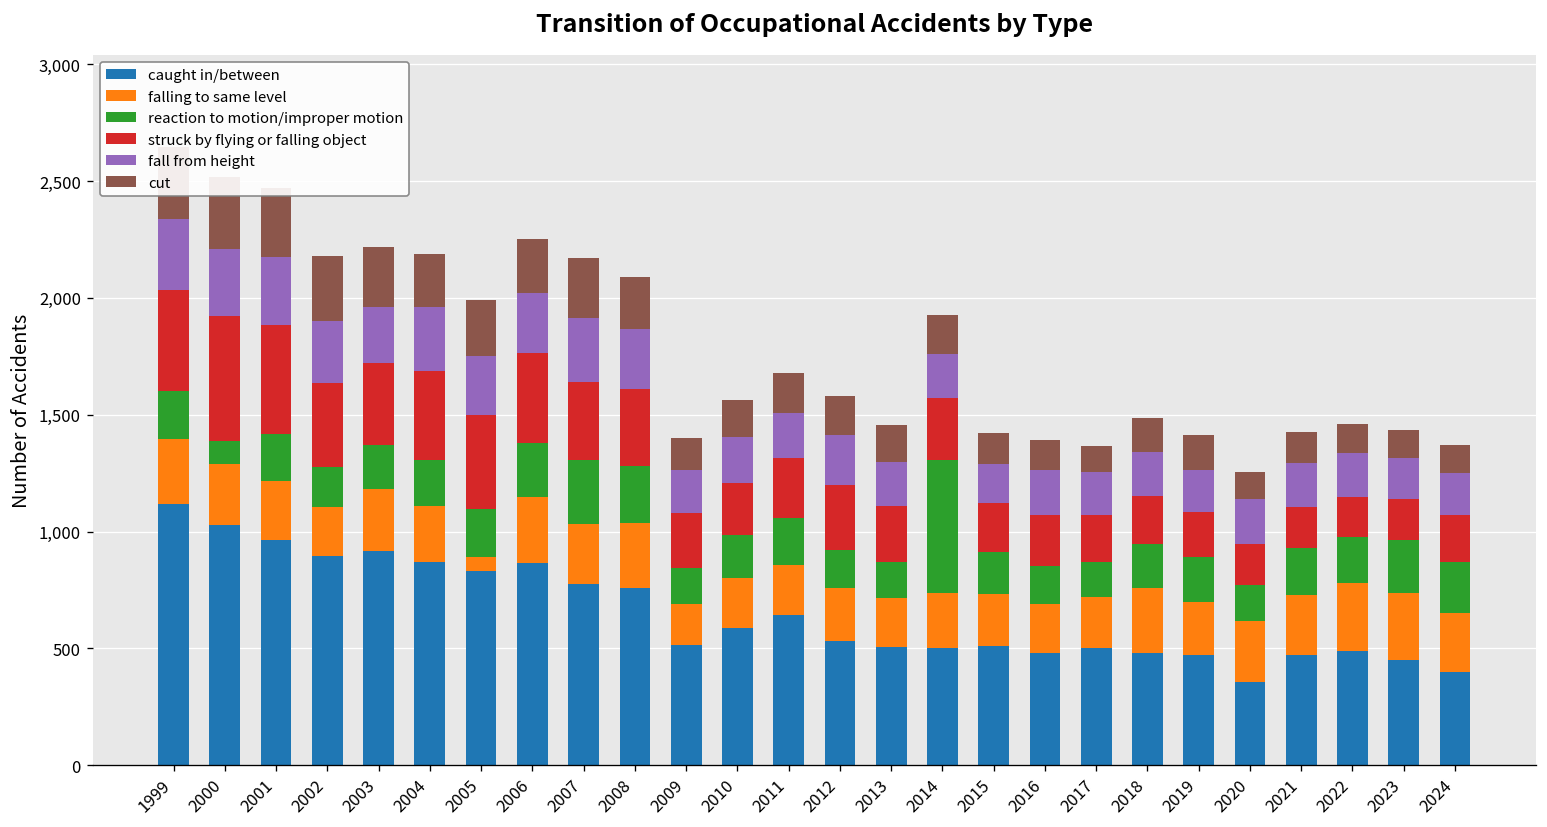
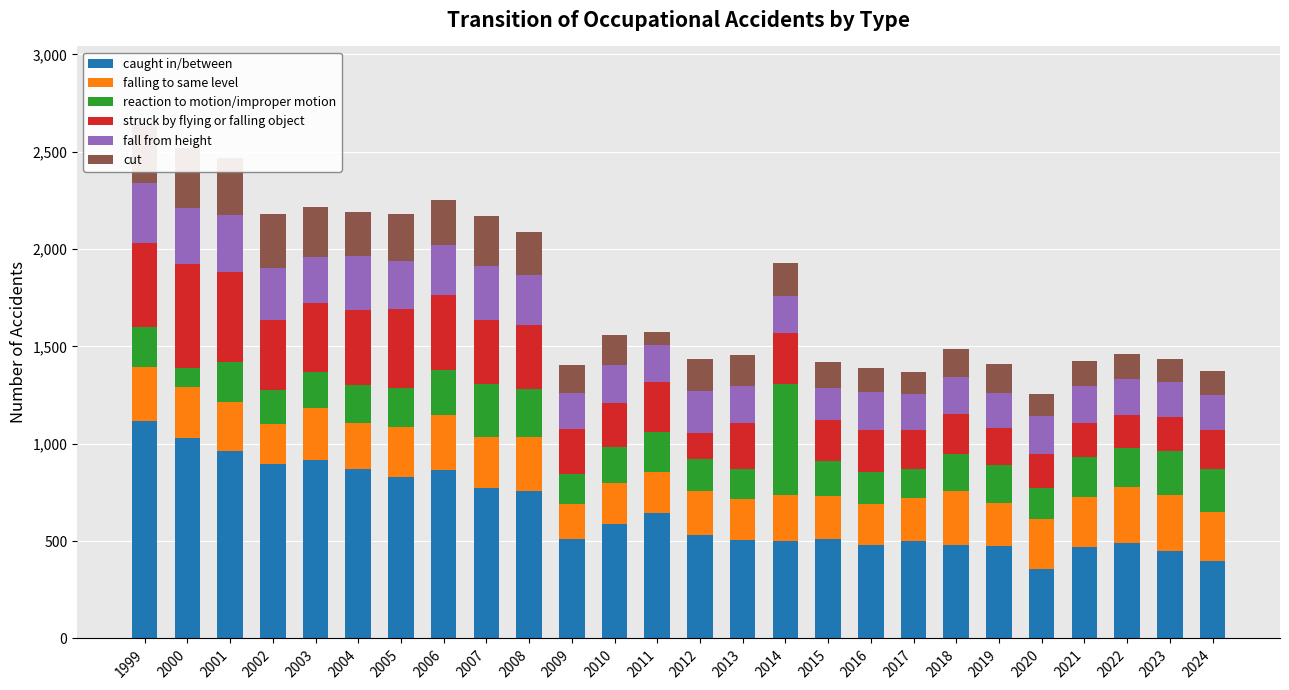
  {
    "caught in/between": {
      "1999": "1,120",
      "2000": "1,030",
      "2001": "960",
      "2002": "890",
      "2003": "920",
      "2004": "870",
      "2005": "830",
      "2006": "870",
      "2007": "780",
      "2008": "760",
      "2009": "510",
      "2010": "590",
      "2011": "640",
      "2012": "530",
      "2013": "510",
      "2014": "500",
      "2015": "510",
      "2016": "480",
      "2017": "500",
      "2018": "480",
      "2019": "470",
      "2020": "360",
      "2021": "470",
      "2022": "490",
      "2023": "450",
      "2024": "400"
    },
    "falling to same level": {
      "1999": "280",
      "2000": "260",
      "2001": "250",
      "2002": "210",
      "2003": "270",
      "2004": "240",
-     "2005": "60",
+     "2005": "250",
      "2006": "280",
      "2007": "260",
      "2008": "280",
      "2009": "180",
      "2010": "210",
      "2011": "210",
      "2012": "230",
      "2013": "210",
      "2014": "230",
      "2015": "220",
      "2016": "210",
      "2017": "220",
      "2018": "280",
      "2019": "230",
      "2020": "260",
      "2021": "260",
      "2022": "290",
      "2023": "290",
      "2024": "250"
    },
    "reaction to motion/improper motion": {
      "1999": "210",
      "2000": "100",
      "2001": "200",
      "2002": "170",
      "2003": "190",
      "2004": "200",
      "2005": "200",
      "2006": "230",
      "2007": "270",
      "2008": "240",
      "2009": "150",
      "2010": "180",
      "2011": "200",
      "2012": "160",
      "2013": "150",
      "2014": "570",
      "2015": "180",
      "2016": "160",
      "2017": "150",
      "2018": "190",
      "2019": "190",
      "2020": "160",
      "2021": "200",
      "2022": "200",
      "2023": "230",
      "2024": "220"
    },
    "struck by flying or falling object": {
      "1999": "430",
      "2000": "540",
      "2001": "470",
      "2002": "360",
      "2003": "350",
      "2004": "380",
      "2005": "400",
      "2006": "390",
      "2007": "330",
      "2008": "330",
      "2009": "230",
      "2010": "220",
      "2011": "260",
-     "2012": "280",
+     "2012": "130",
      "2013": "240",
      "2014": "270",
      "2015": "210",
      "2016": "220",
      "2017": "200",
      "2018": "210",
      "2019": "190",
      "2020": "180",
      "2021": "170",
      "2022": "170",
      "2023": "180",
      "2024": "200"
    },
    "fall from height": {
      "1999": "310",
      "2000": "290",
      "2001": "290",
      "2002": "270",
      "2003": "240",
      "2004": "270",
      "2005": "250",
      "2006": "250",
      "2007": "280",
      "2008": "260",
      "2009": "180",
      "2010": "200",
      "2011": "190",
      "2012": "220",
      "2013": "190",
      "2014": "190",
      "2015": "160",
      "2016": "200",
      "2017": "190",
      "2018": "190",
      "2019": "180",
      "2020": "190",
      "2021": "190",
      "2022": "190",
      "2023": "180",
      "2024": "180"
    },
    "cut": {
      "2002": "280",
      "2003": "260",
      "2004": "230",
      "2005": "240",
      "2006": "240",
      "2007": "260",
      "2008": "220",
      "2009": "140",
      "2010": "160",
-     "2011": "170",
+     "2011": "70",
      "2012": "170",
      "2013": "160",
      "2014": "170",
      "2015": "140",
      "2016": "130",
      "2017": "110",
      "2018": "150",
      "2019": "150",
      "2020": "120",
      "2021": "130",
      "2022": "130",
      "2023": "120",
      "2024": "120"
    }
  }
